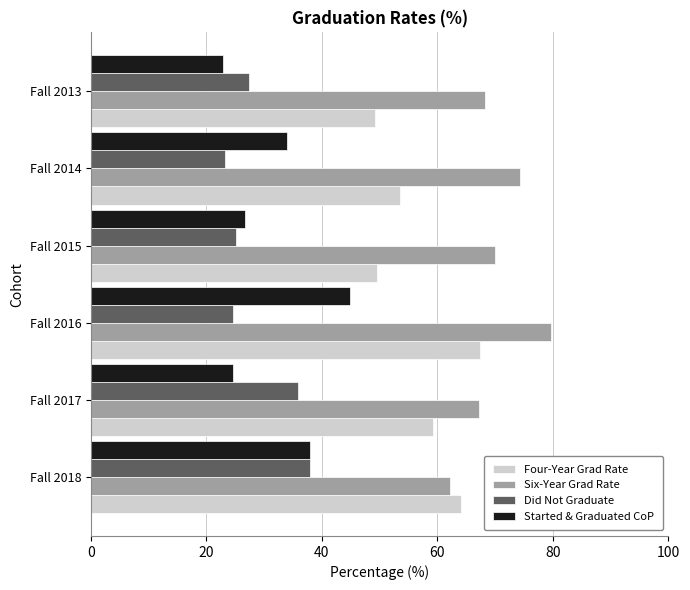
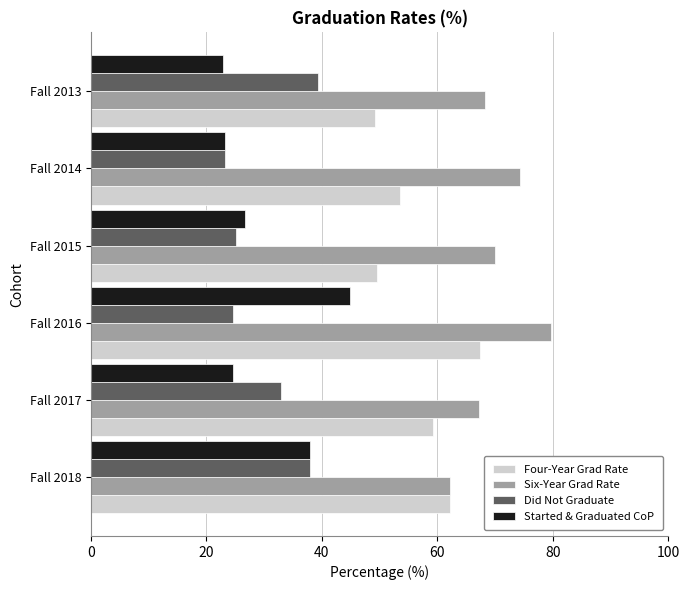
  {
    "Four-Year Grad Rate": {
      "Fall 2013": 49,
      "Fall 2014": 54,
      "Fall 2015": 50,
      "Fall 2016": 67,
      "Fall 2017": 59,
-     "Fall 2018": 64
+     "Fall 2018": 62
    },
    "Six-Year Grad Rate": {
      "Fall 2013": 68,
      "Fall 2014": 74,
      "Fall 2015": 70,
      "Fall 2016": 80,
      "Fall 2017": 67,
      "Fall 2018": 62
    },
    "Did Not Graduate": {
-     "Fall 2013": 27,
+     "Fall 2013": 39,
      "Fall 2014": 23,
      "Fall 2015": 25,
      "Fall 2016": 25,
-     "Fall 2017": 36,
+     "Fall 2017": 33,
      "Fall 2018": 38
    },
    "Started & Graduated CoP": {
      "Fall 2013": 23,
-     "Fall 2014": 34,
+     "Fall 2014": 23,
      "Fall 2015": 27,
      "Fall 2016": 45,
      "Fall 2017": 25,
      "Fall 2018": 38
    }
  }
